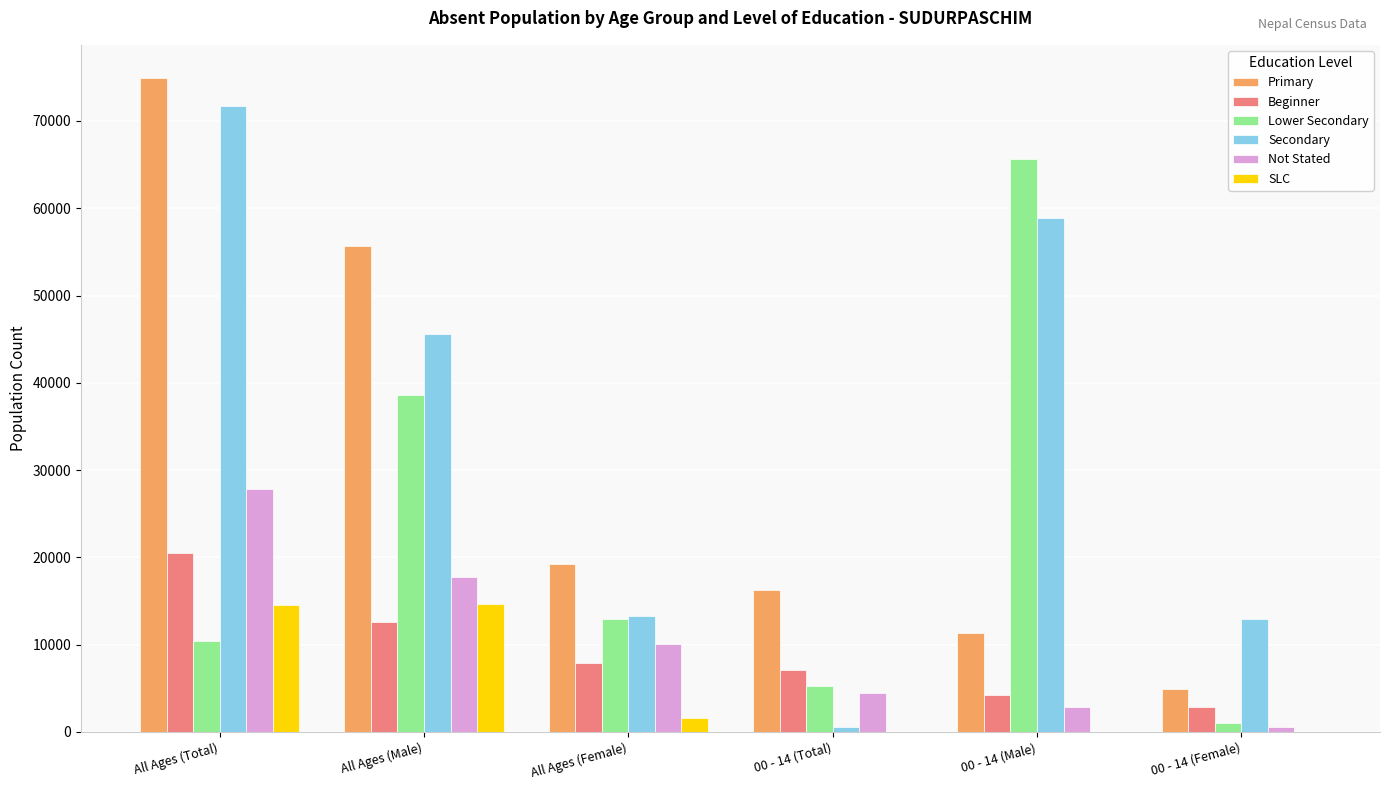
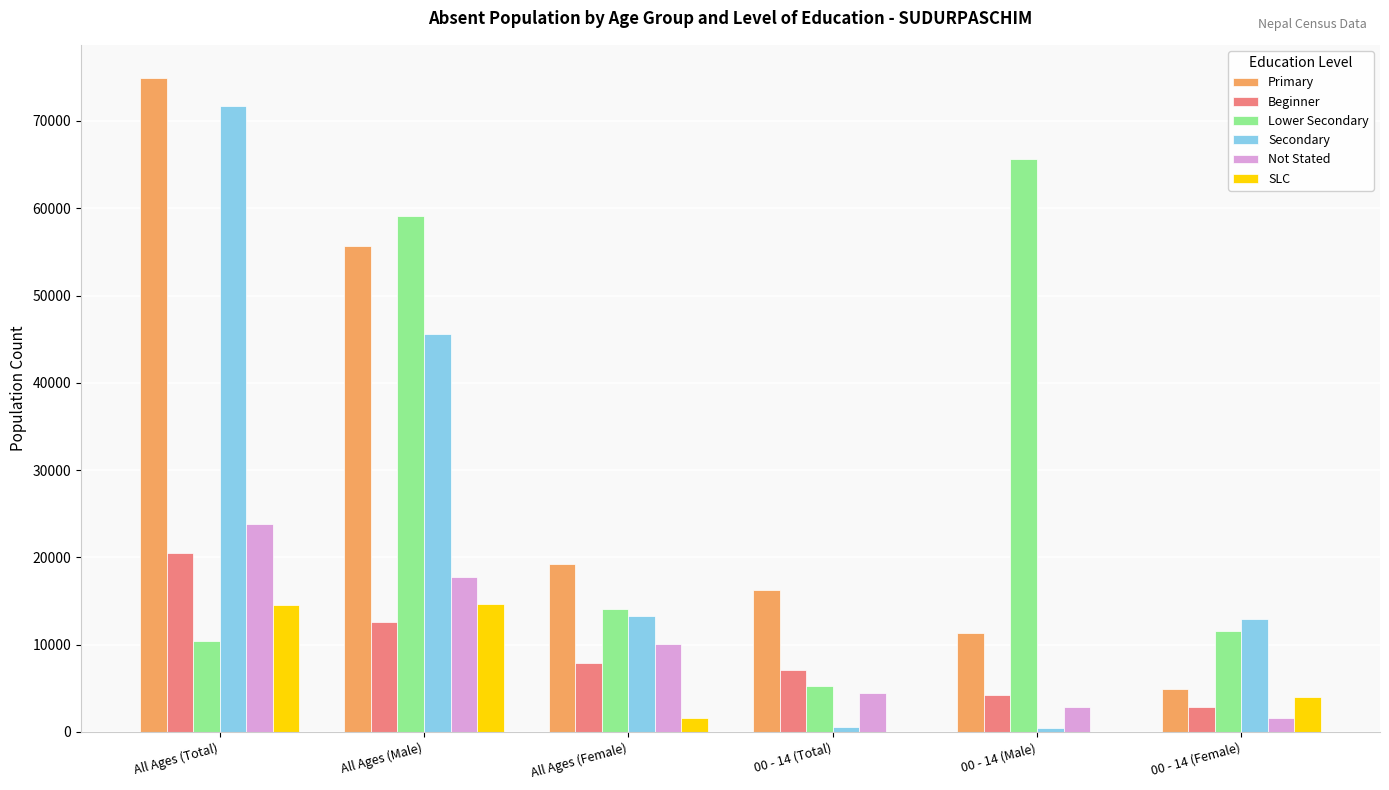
  {
    "Lower Secondary": {
      "All Ages (Total)": 10000,
-     "All Ages (Male)": 39000,
-     "All Ages (Female)": 13000,
+     "All Ages (Male)": 59000,
+     "All Ages (Female)": 14000,
      "00 - 14 (Total)": 5000,
      "00 - 14 (Male)": 66000,
-     "00 - 14 (Female)": 1000
+     "00 - 14 (Female)": 12000
    },
    "Secondary": {
      "All Ages (Total)": 72000,
      "All Ages (Male)": 46000,
      "All Ages (Female)": 13000,
      "00 - 14 (Total)": 1000,
-     "00 - 14 (Male)": 59000,
+     "00 - 14 (Male)": 0,
      "00 - 14 (Female)": 13000
    },
    "Not Stated": {
-     "All Ages (Total)": 28000,
+     "All Ages (Total)": 24000,
      "All Ages (Male)": 18000,
      "All Ages (Female)": 10000,
      "00 - 14 (Total)": 4000,
      "00 - 14 (Male)": 3000,
-     "00 - 14 (Female)": 1000
+     "00 - 14 (Female)": 2000
    },
    "SLC": {
      "All Ages (Total)": 15000,
      "All Ages (Male)": 15000,
      "All Ages (Female)": 2000,
      "00 - 14 (Total)": 0,
      "00 - 14 (Male)": 0,
-     "00 - 14 (Female)": 0
+     "00 - 14 (Female)": 4000
    }
  }
